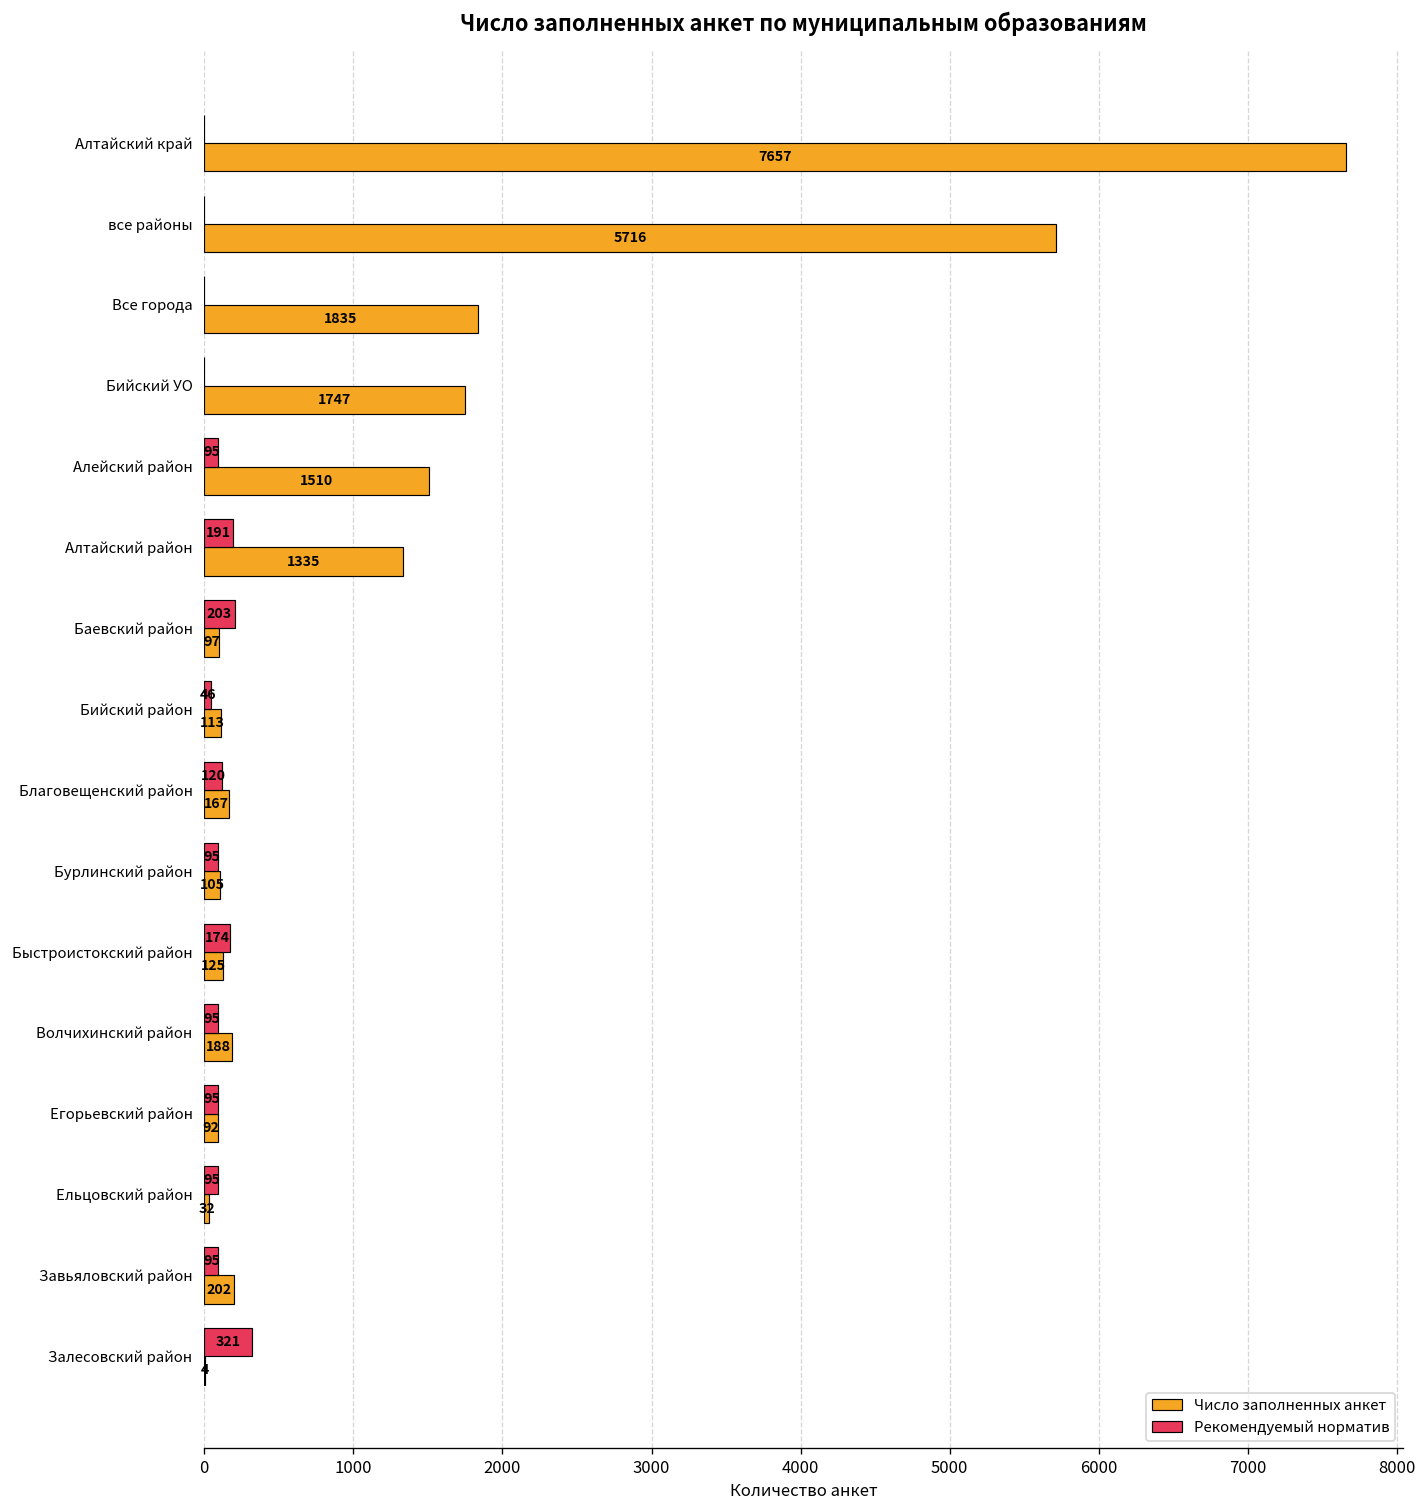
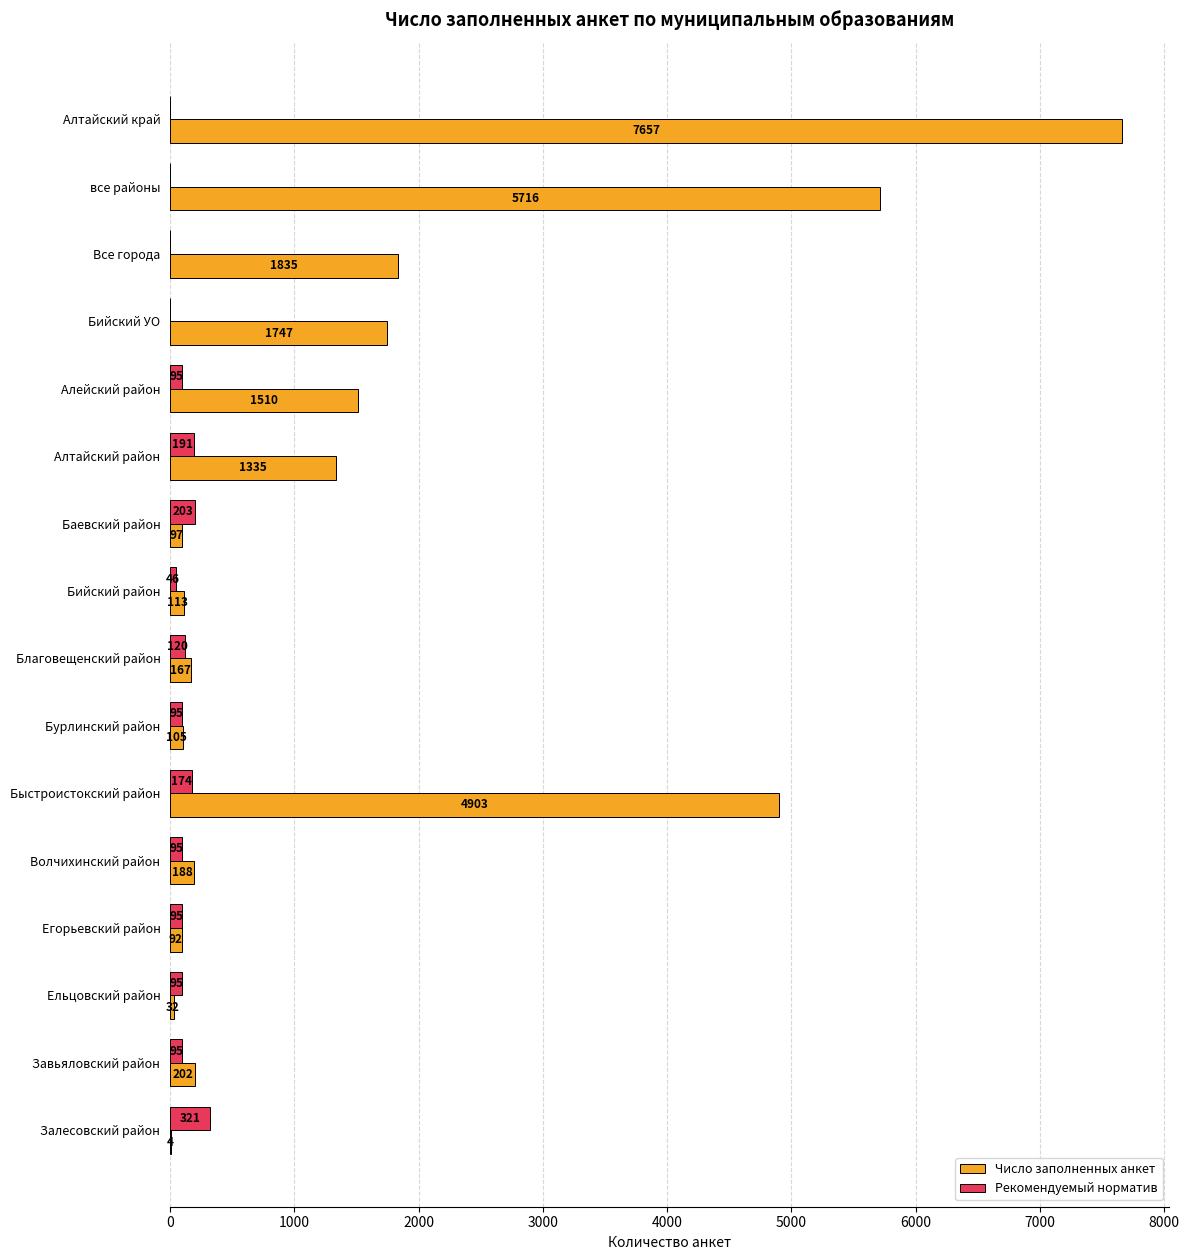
  {
    "Число заполненных анкет": {
      "Алтайский край": 7657,
      "все районы": 5716,
      "Все города": 1835,
      "Бийский УО": 1747,
      "Алейский район": 1510,
      "Алтайский район": 1335,
      "Баевский район": 97,
      "Бийский район": 113,
      "Благовещенский район": 167,
      "Бурлинский район": 105,
-     "Быстроистокский район": 125,
+     "Быстроистокский район": 4903,
      "Волчихинский район": 188,
      "Егорьевский район": 92,
      "Ельцовский район": 32,
      "Завьяловский район": 202,
      "Залесовский район": 4
    },
    "Рекомендуемый норматив": {
      "Алейский район": 95,
      "Алтайский район": 191,
      "Баевский район": 203,
      "Бийский район": 46,
      "Благовещенский район": 120,
      "Бурлинский район": 95,
      "Быстроистокский район": 174,
      "Волчихинский район": 95,
      "Егорьевский район": 95,
      "Ельцовский район": 95,
      "Завьяловский район": 95,
      "Залесовский район": 321
    }
  }
